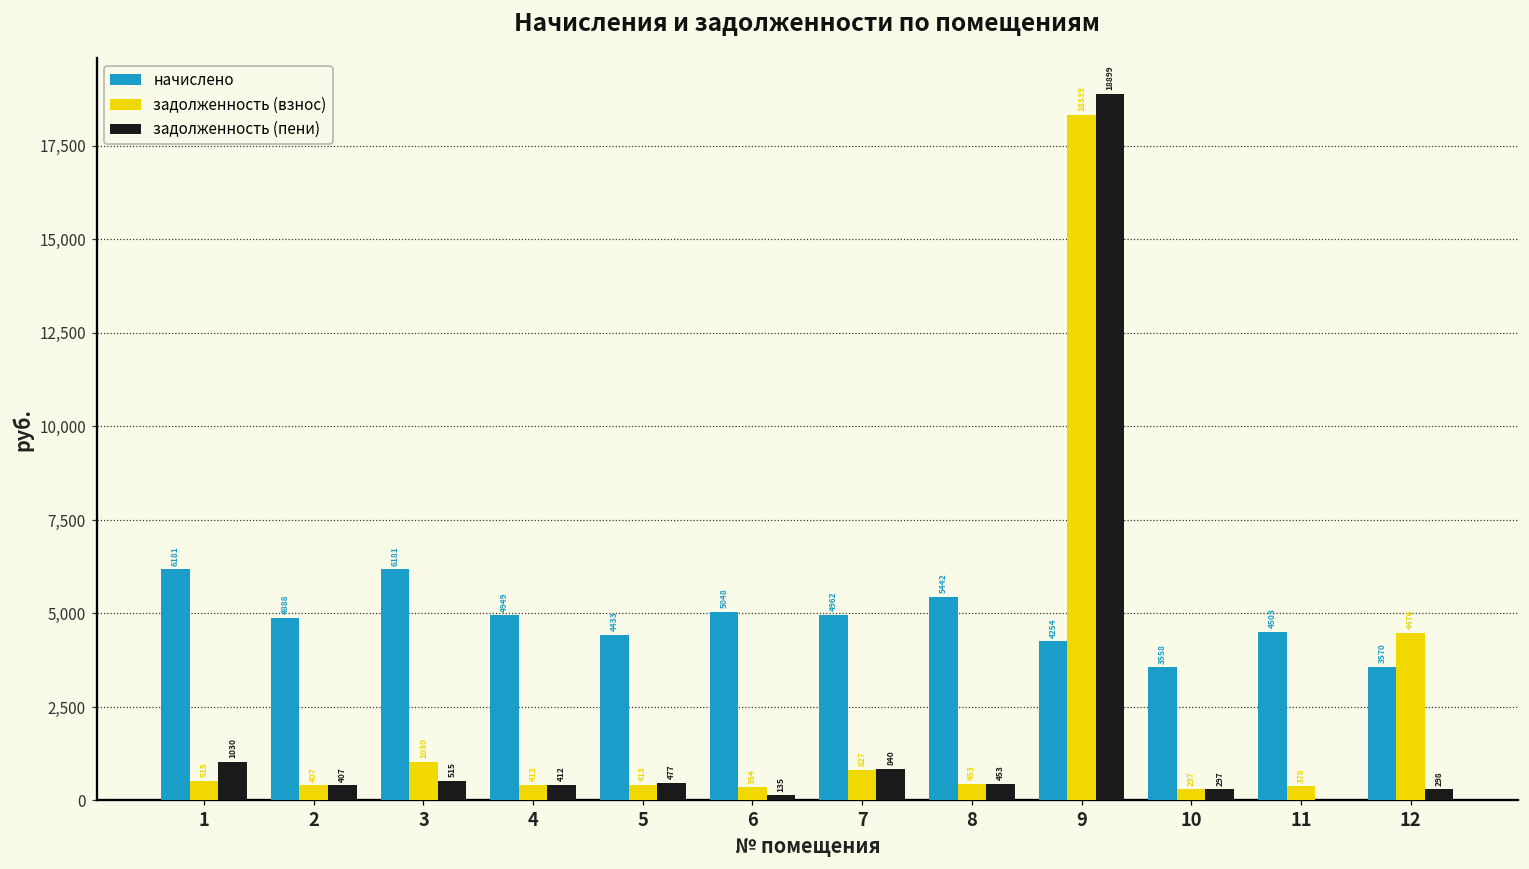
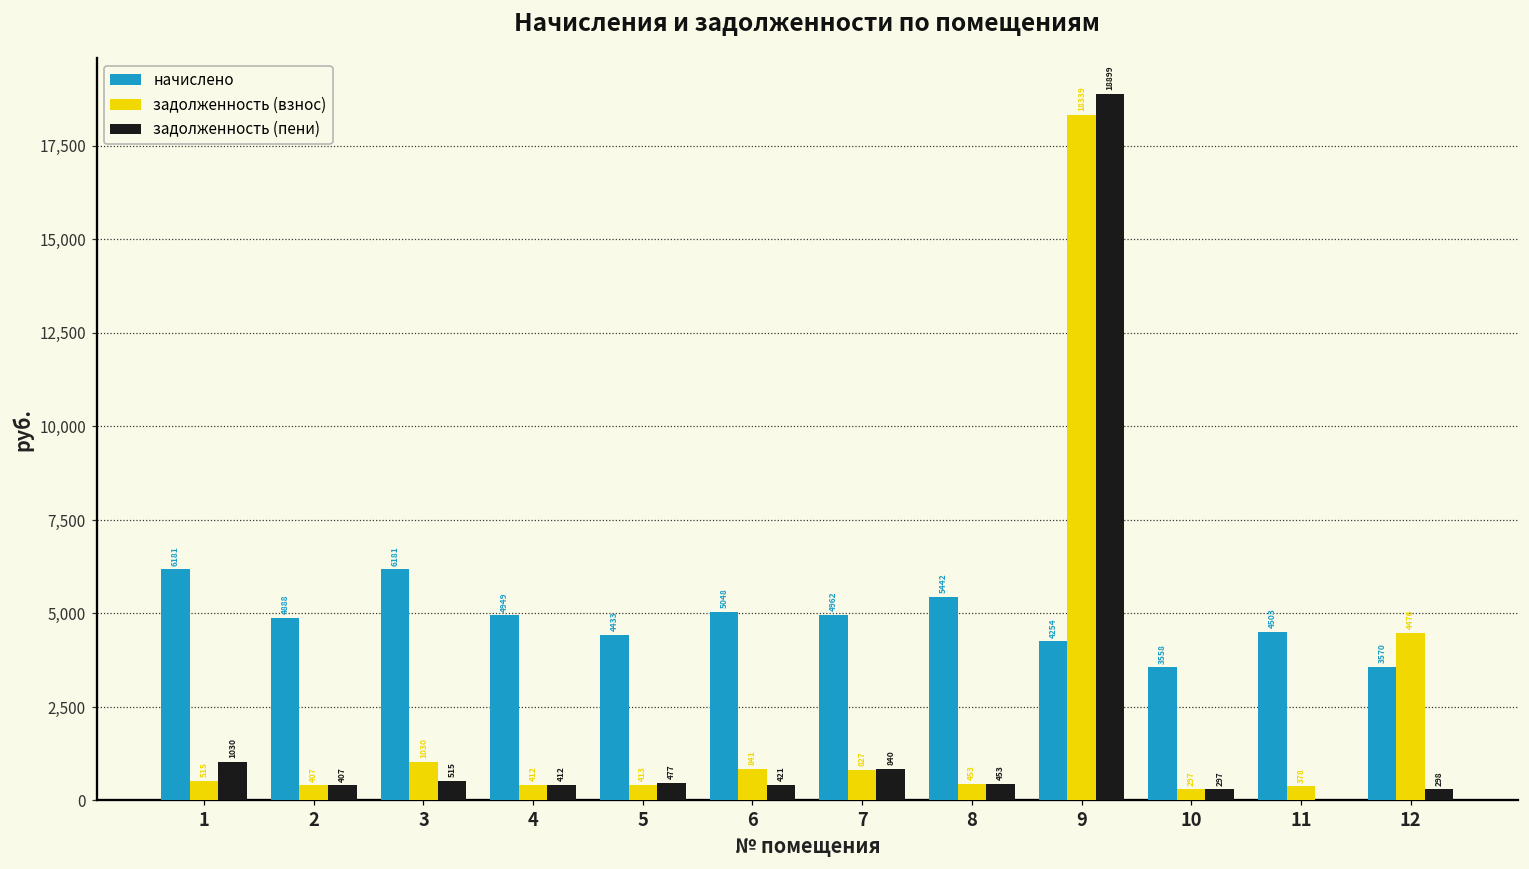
  {
    "начислено": {
      "1": 6181,
      "2": 4888,
      "3": 6181,
      "4": 4949,
      "5": 4433,
      "6": 5048,
      "7": 4962,
      "8": 5442,
      "9": 4254,
      "10": 3558,
      "11": 4503,
      "12": 3570
    },
    "задолженность (взнос)": {
      "1": 515,
      "2": 407,
      "3": 1030,
      "4": 412,
      "5": 413,
-     "6": 354,
+     "6": 841,
      "7": 827,
      "8": 453,
      "9": 18339,
      "10": 297,
      "11": 378,
      "12": 4476
    },
    "задолженность (пени)": {
      "1": 1030,
      "2": 407,
      "3": 515,
      "4": 412,
      "5": 477,
-     "6": 135,
+     "6": 421,
      "7": 840,
      "8": 453,
      "9": 18899,
      "10": 297,
      "12": 298
    }
  }
